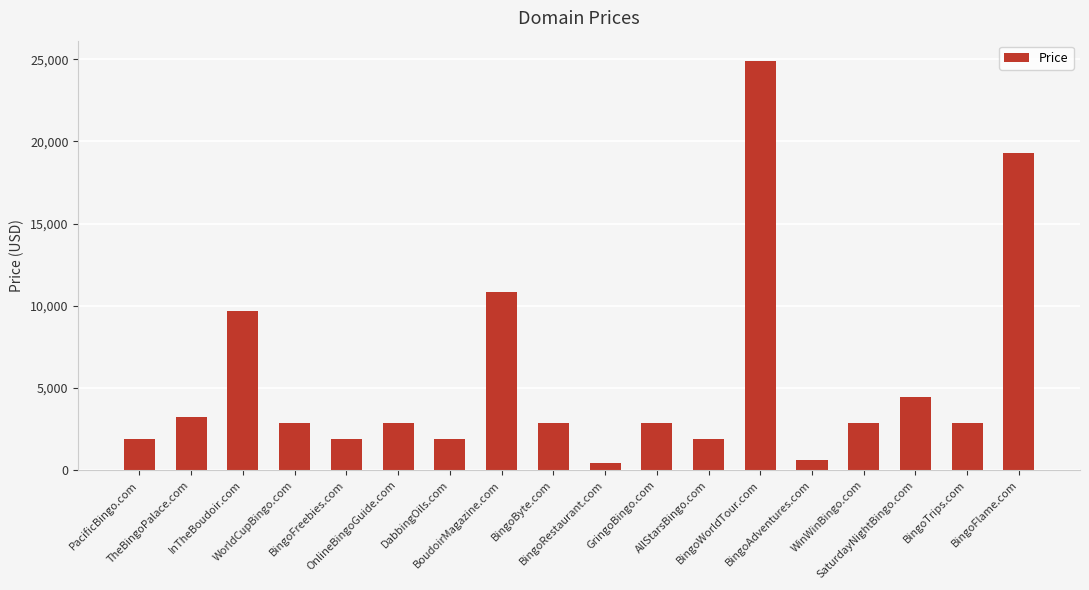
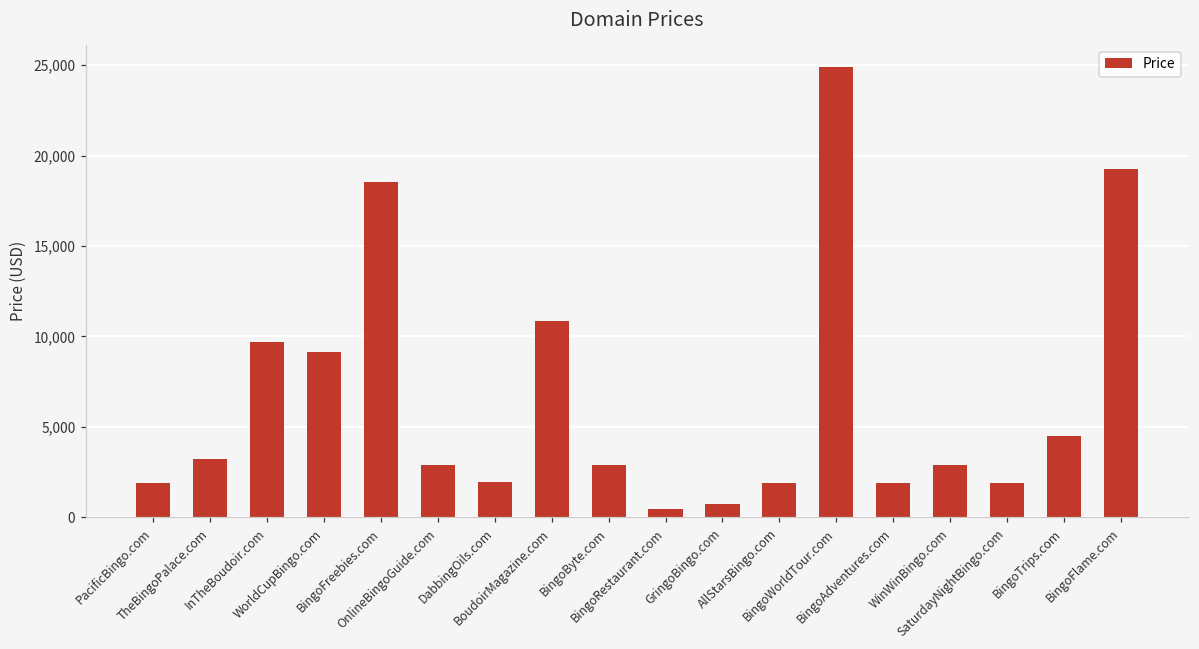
  {
    "PacificBingo.com": "1,900",
    "TheBingoPalace.com": "3,200",
    "InTheBoudoir.com": "9,700",
-   "WorldCupBingo.com": "2,900",
-   "BingoFreebies.com": "1,900",
+   "WorldCupBingo.com": "9,100",
+   "BingoFreebies.com": "18,500",
    "OnlineBingoGuide.com": "2,900",
    "DabbingOils.com": "1,900",
    "BoudoirMagazine.com": "10,800",
    "BingoByte.com": "2,900",
    "BingoRestaurant.com": "500",
-   "GringoBingo.com": "2,900",
+   "GringoBingo.com": "700",
    "AllStarsBingo.com": "1,900",
    "BingoWorldTour.com": "24,900",
-   "BingoAdventures.com": "600",
+   "BingoAdventures.com": "1,900",
    "WinWinBingo.com": "2,900",
-   "SaturdayNightBingo.com": "4,400",
-   "BingoTrips.com": "2,900",
+   "SaturdayNightBingo.com": "1,900",
+   "BingoTrips.com": "4,500",
    "BingoFlame.com": "19,300"
  }
